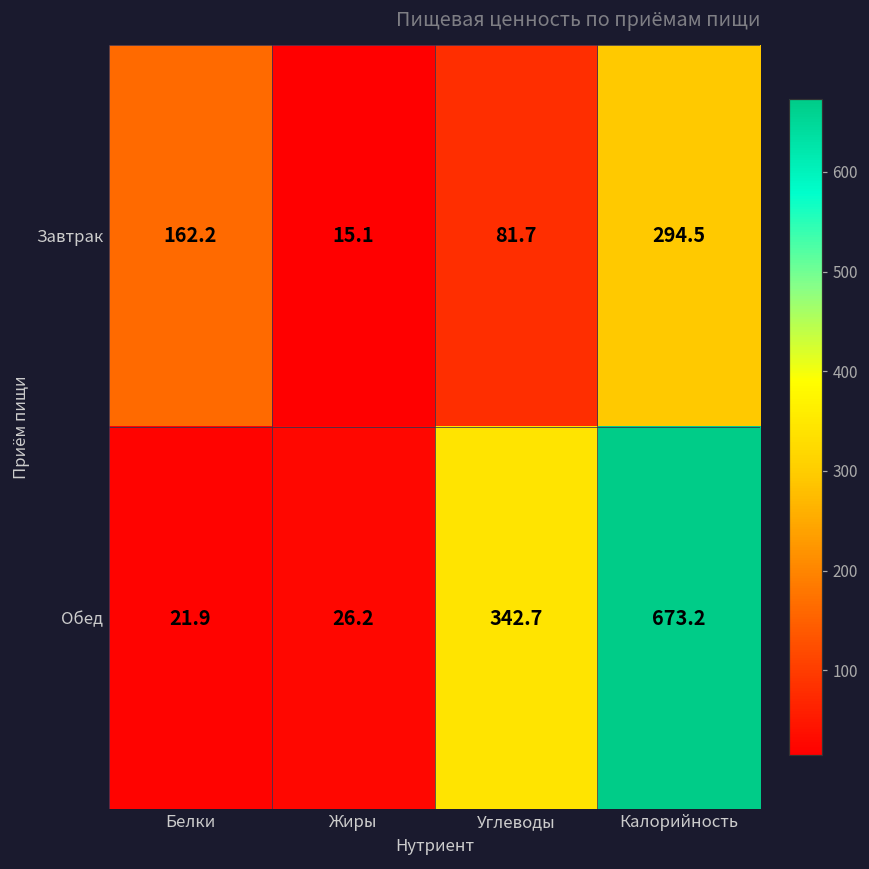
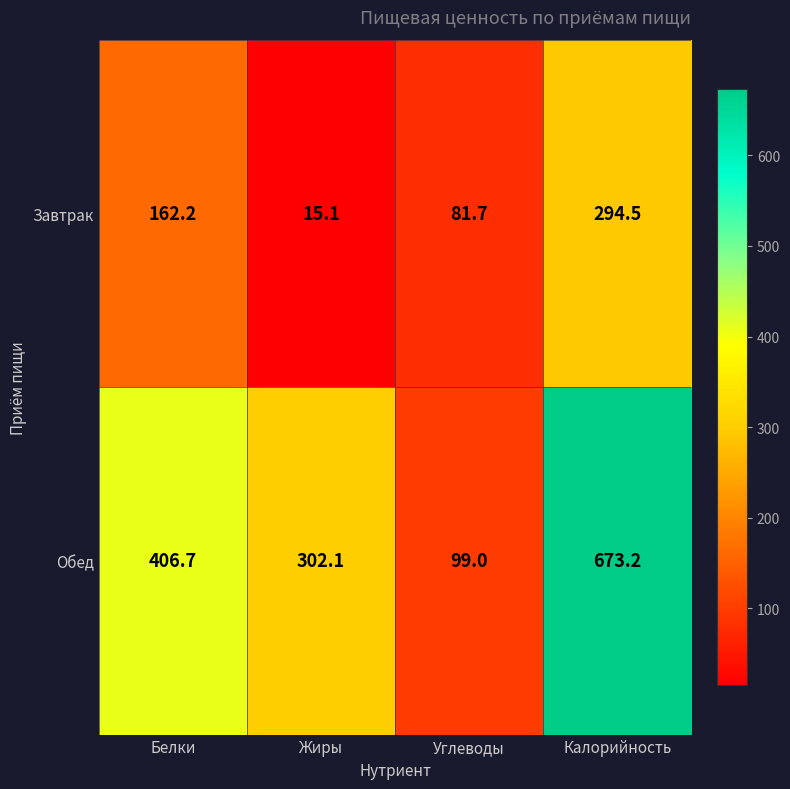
  {
    "Завтрак": {
      "Белки": 162.2,
      "Жиры": 15.1,
      "Углеводы": 81.7,
      "Калорийность": 294.5
    },
    "Обед": {
-     "Белки": 21.9,
-     "Жиры": 26.2,
-     "Углеводы": 342.7,
+     "Белки": 406.7,
+     "Жиры": 302.1,
+     "Углеводы": 99.0,
      "Калорийность": 673.2
    }
  }
